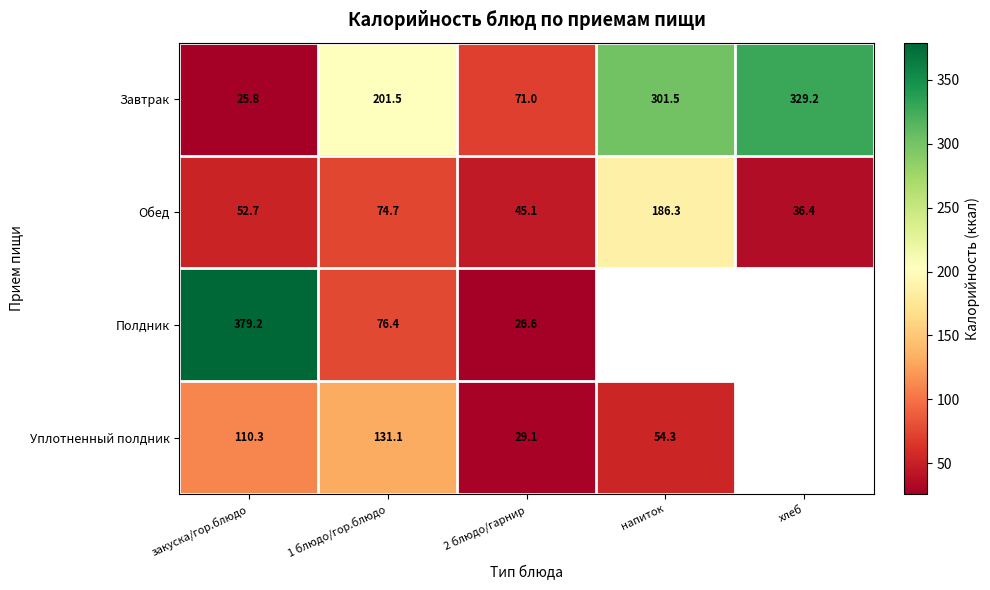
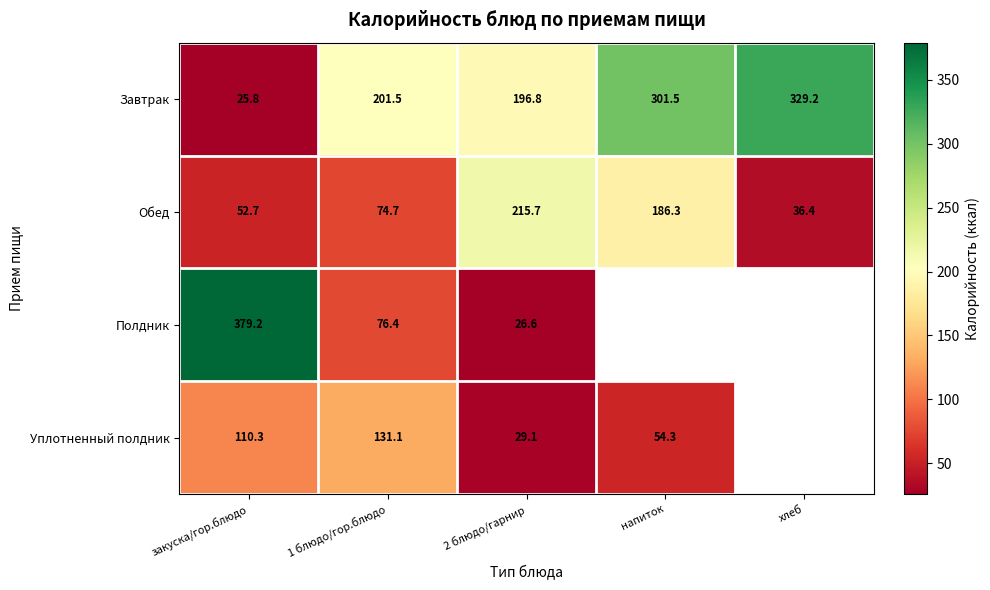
  {
    "Завтрак": {
      "закуска/гор.блюдо": 25.8,
      "1 блюдо/гор.блюдо": 201.5,
-     "2 блюдо/гарнир": 71.0,
+     "2 блюдо/гарнир": 196.8,
      "напиток": 301.5,
      "хлеб": 329.2
    },
    "Обед": {
      "закуска/гор.блюдо": 52.7,
      "1 блюдо/гор.блюдо": 74.7,
-     "2 блюдо/гарнир": 45.1,
+     "2 блюдо/гарнир": 215.7,
      "напиток": 186.3,
      "хлеб": 36.4
    },
    "Полдник": {
      "закуска/гор.блюдо": 379.2,
      "1 блюдо/гор.блюдо": 76.4,
      "2 блюдо/гарнир": 26.6
    },
    "Уплотненный полдник": {
      "закуска/гор.блюдо": 110.3,
      "1 блюдо/гор.блюдо": 131.1,
      "2 блюдо/гарнир": 29.1,
      "напиток": 54.3
    }
  }
